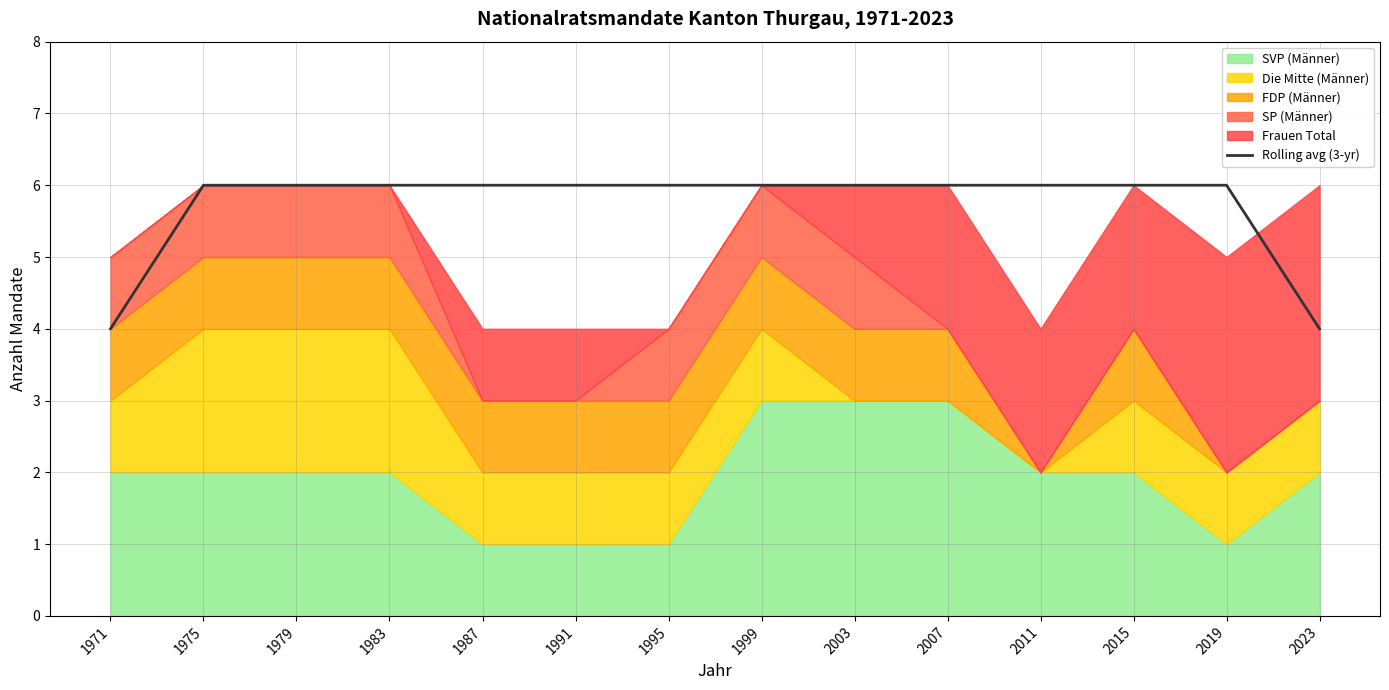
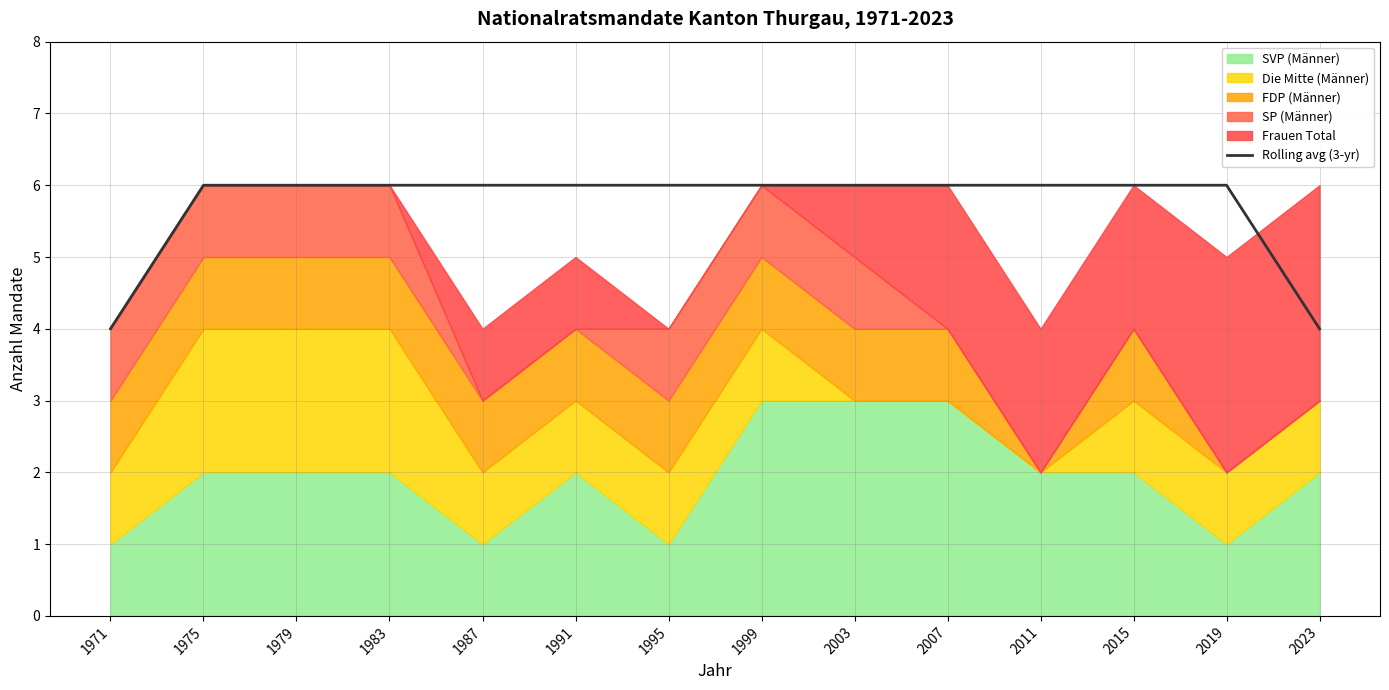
  {
    "SVP (Männer)": {
-     "1971": 2,
+     "1971": 1,
      "1975": 2,
      "1979": 2,
      "1983": 2,
      "1987": 1,
-     "1991": 1,
+     "1991": 2,
      "1995": 1,
      "1999": 3,
      "2015": 2,
      "2019": 1,
      "2023": 2
    },
    "Rolling avg (3-yr)": {
      "1987": 6,
      "1991": 6,
      "1995": 6,
      "2011": 6,
      "2019": 6,
      "2023": 4
    }
  }
